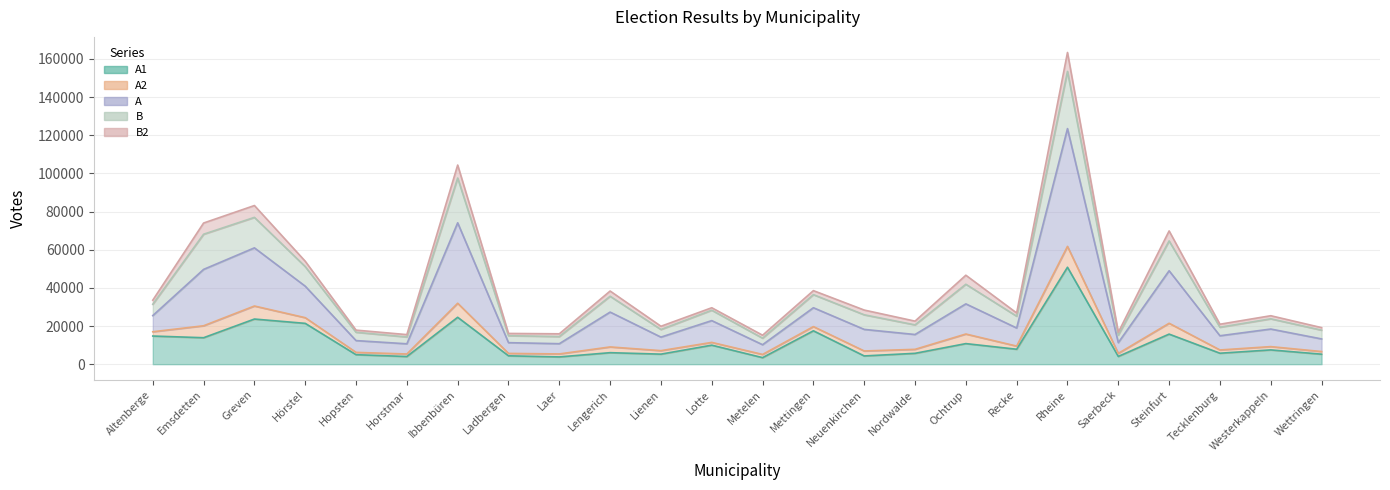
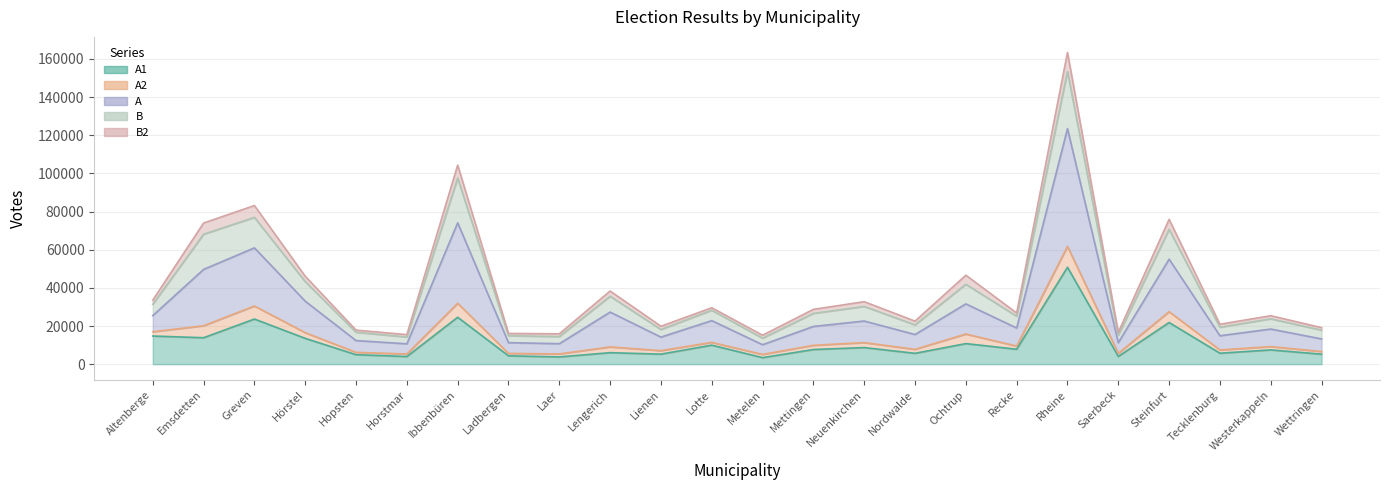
  {
    "A1": {
      "Altenberge": 15000,
      "Emsdetten": 14000,
      "Greven": 24000,
-     "Hörstel": 21000,
+     "Hörstel": 14000,
      "Ibbenbüren": 25000,
      "Laer": 4000,
      "Lengerich": 6000,
      "Lienen": 5000,
      "Lotte": 10000,
      "Metelen": 3000,
-     "Mettingen": 17000,
-     "Neuenkirchen": 4000,
+     "Mettingen": 8000,
+     "Neuenkirchen": 9000,
      "Nordwalde": 6000,
      "Ochtrup": 11000,
      "Recke": 8000,
      "Rheine": 51000,
      "Saerbeck": 4000,
-     "Steinfurt": 16000,
+     "Steinfurt": 22000,
      "Tecklenburg": 6000,
      "Westerkappeln": 7000,
      "Wettringen": 5000
    }
  }
